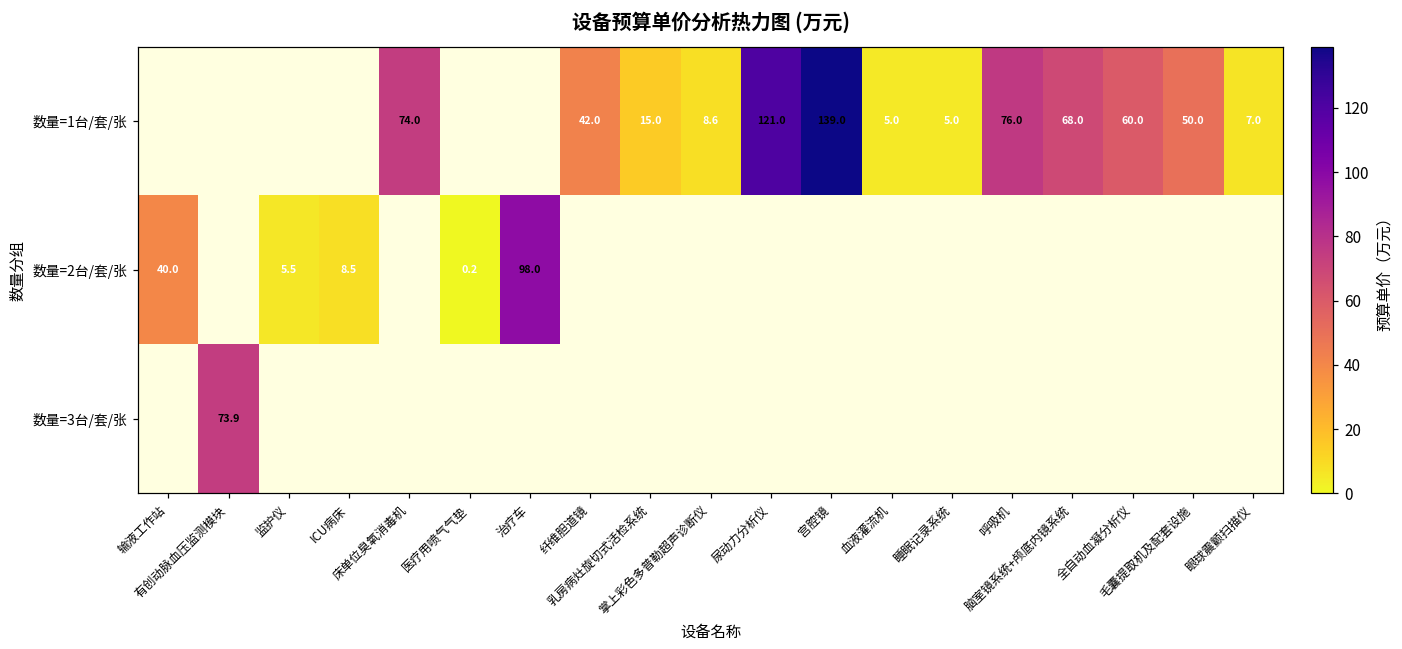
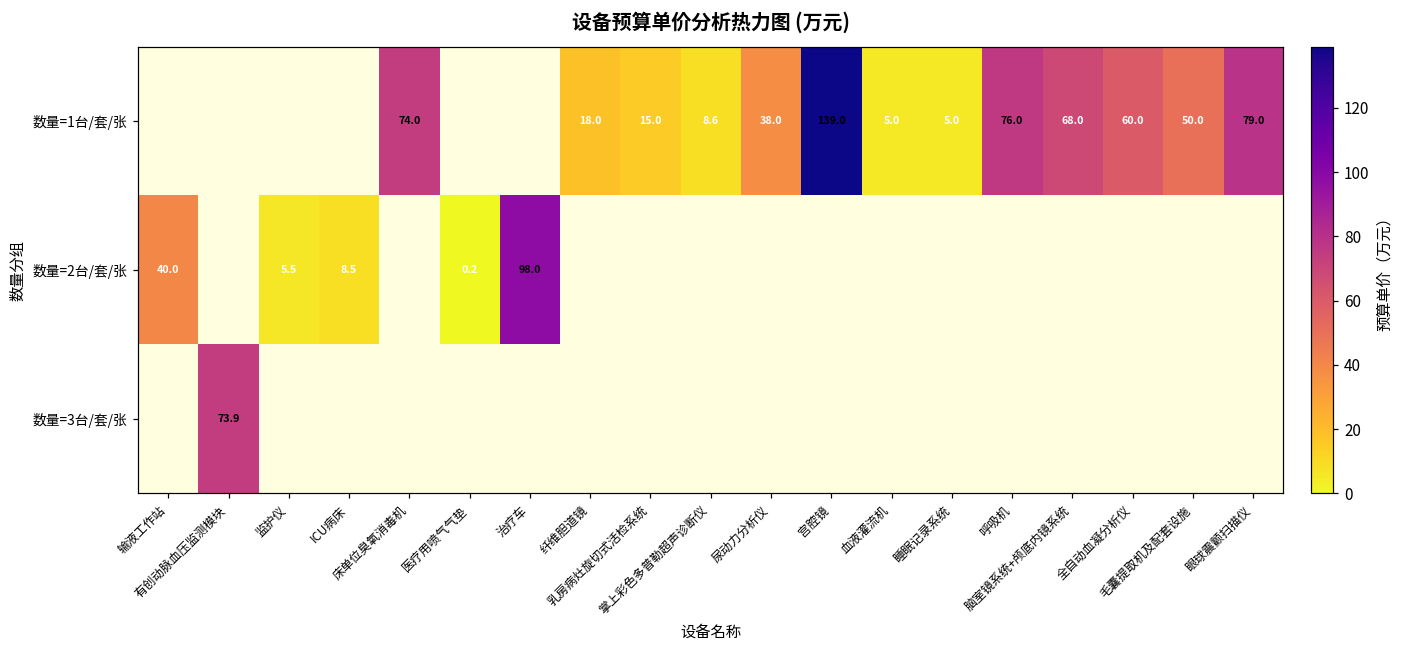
  {
    "数量=1台/套/张": {
      "床单位臭氧消毒机": 74.0,
-     "纤维胆道镜": 42.0,
+     "纤维胆道镜": 18.0,
      "乳房病灶旋切式活检系统": 15.0,
      "掌上彩色多普勒超声诊断仪": 8.6,
-     "尿动力分析仪": 121.0,
+     "尿动力分析仪": 38.0,
      "宫腔镜": 139.0,
      "血液灌流机": 5.0,
      "睡眠记录系统": 5.0,
      "呼吸机": 76.0,
      "脑室镜系统+颅底内镜系统": 68.0,
      "全自动血凝分析仪": 60.0,
      "毛囊提取机及配套设施": 50.0,
-     "眼球震颤扫描仪": 7.0
+     "眼球震颤扫描仪": 79.0
    },
    "数量=2台/套/张": {
      "输液工作站": 40.0,
      "监护仪": 5.5,
      "ICU病床": 8.5,
      "医疗用喷气气垫": 0.2,
      "治疗车": 98.0
    },
    "数量=3台/套/张": {
      "有创动脉血压监测模块": 73.9
    }
  }
